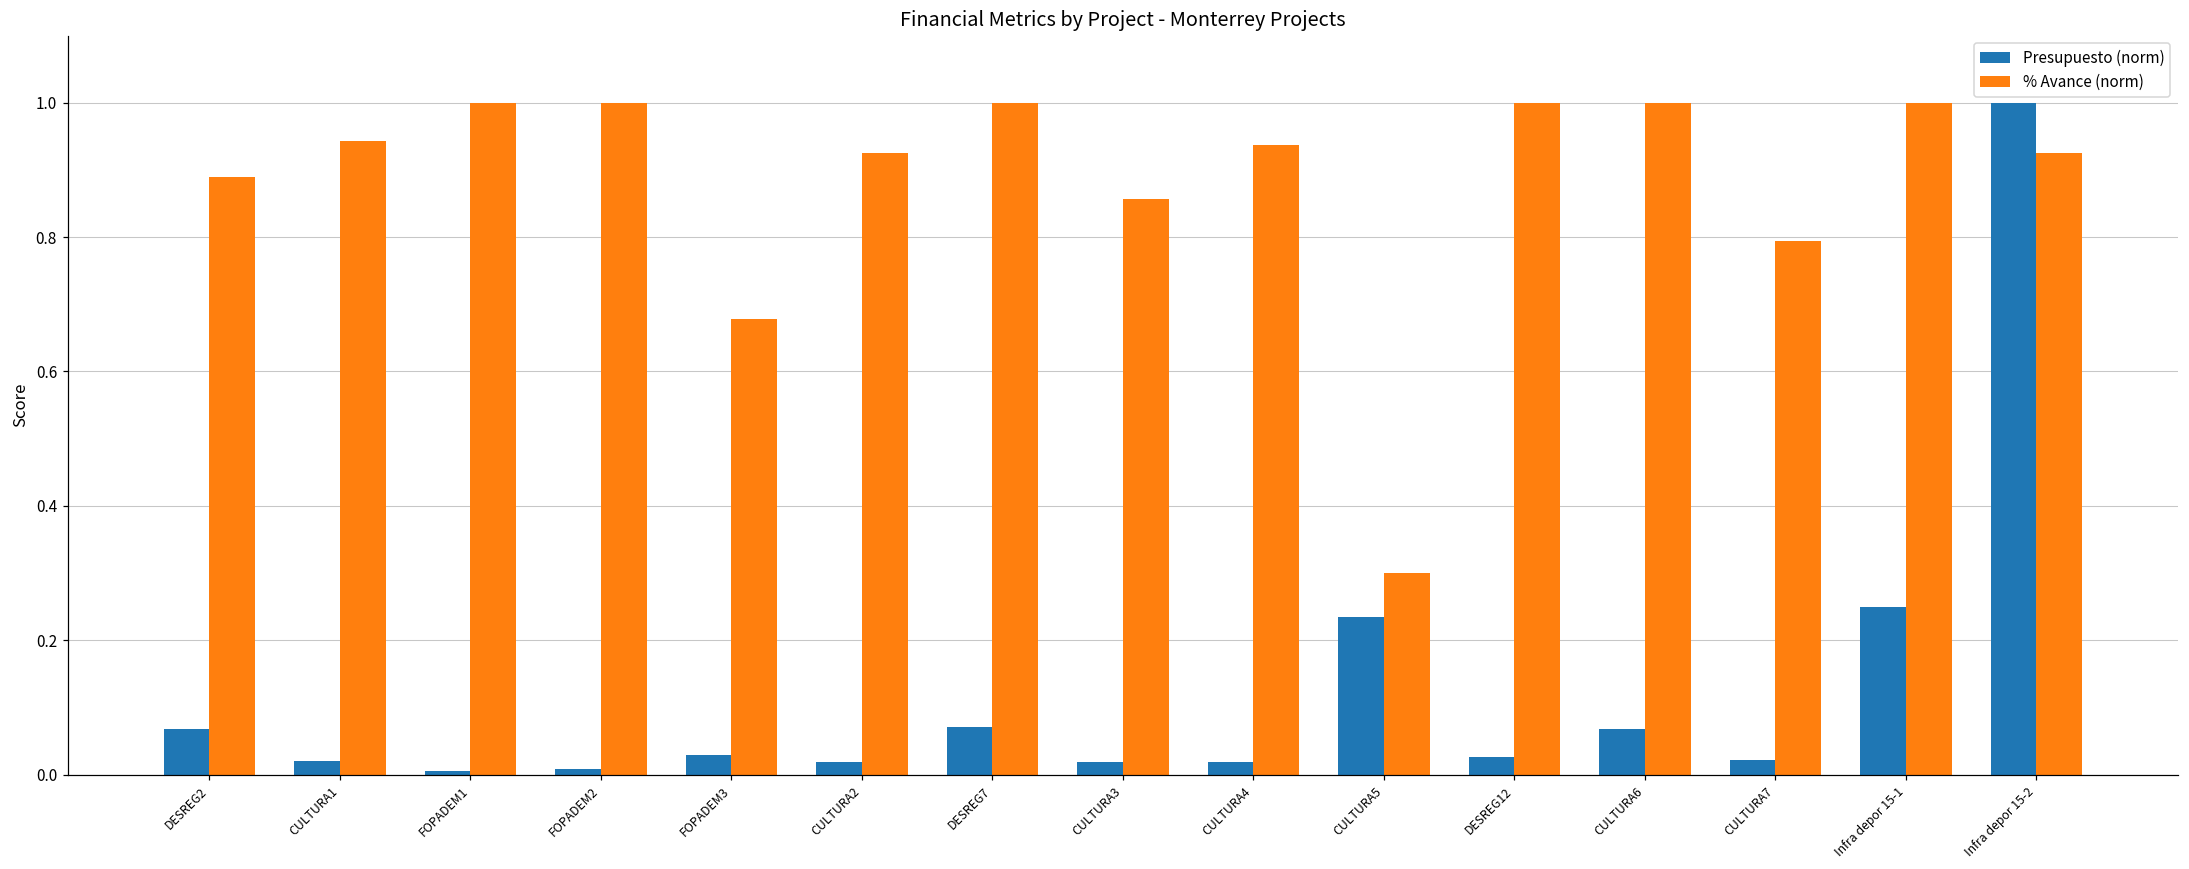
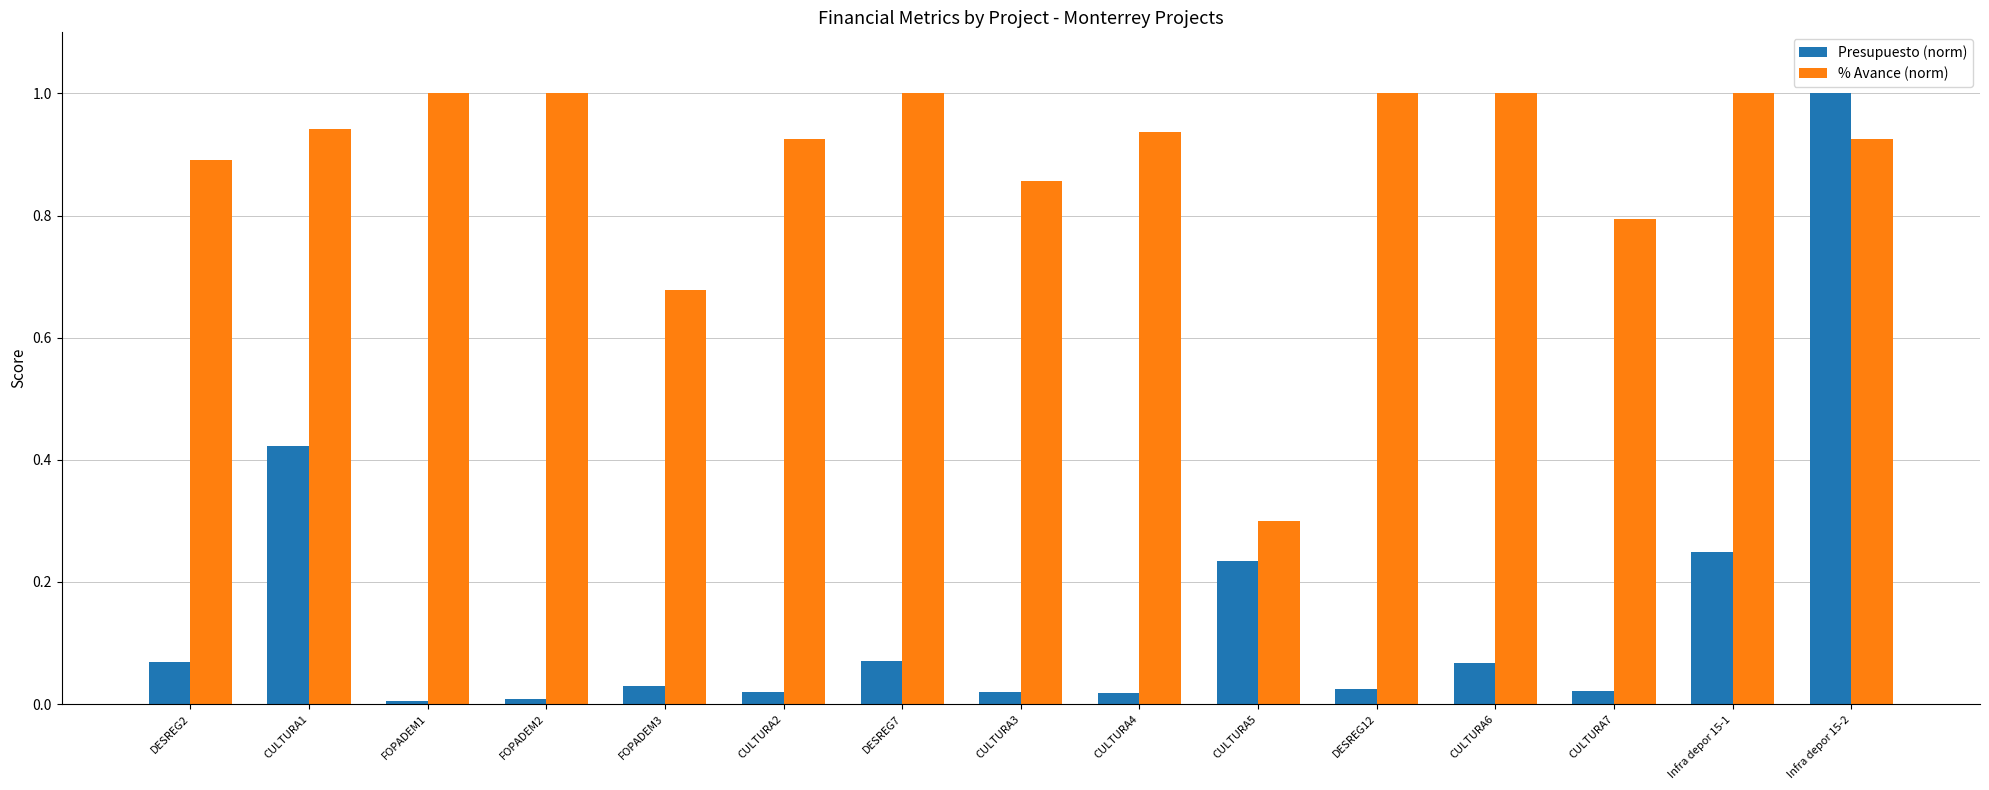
  {
    "Presupuesto (norm)": {
      "DESREG2": 0.07,
-     "CULTURA1": 0.02,
+     "CULTURA1": 0.42,
      "FOPADEM1": 0.01,
      "FOPADEM2": 0.01,
      "FOPADEM3": 0.03,
      "CULTURA2": 0.02,
      "DESREG7": 0.07,
      "CULTURA3": 0.02,
      "CULTURA4": 0.02,
      "CULTURA5": 0.24,
      "DESREG12": 0.03,
      "CULTURA6": 0.07,
      "CULTURA7": 0.02,
      "Infra depor 15-1": 0.25,
      "Infra depor 15-2": 1.00
    },
    "% Avance (norm)": {
      "DESREG2": 0.89,
      "CULTURA1": 0.94,
      "FOPADEM1": 1.00,
      "FOPADEM2": 1.00,
      "FOPADEM3": 0.68,
      "CULTURA2": 0.93,
      "DESREG7": 1.00,
      "CULTURA3": 0.86,
      "CULTURA4": 0.94,
      "CULTURA5": 0.30,
      "DESREG12": 1.00,
      "CULTURA6": 1.00,
      "CULTURA7": 0.79,
      "Infra depor 15-1": 1.00,
      "Infra depor 15-2": 0.93
    }
  }
